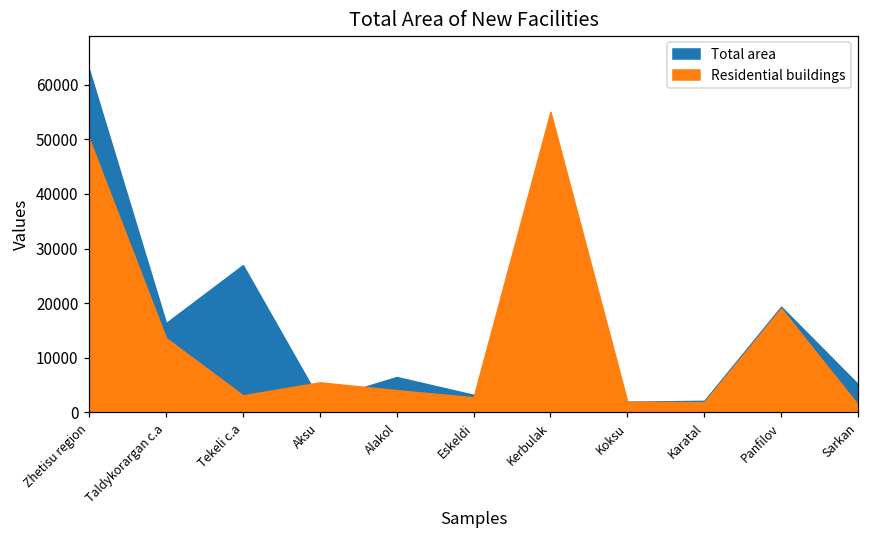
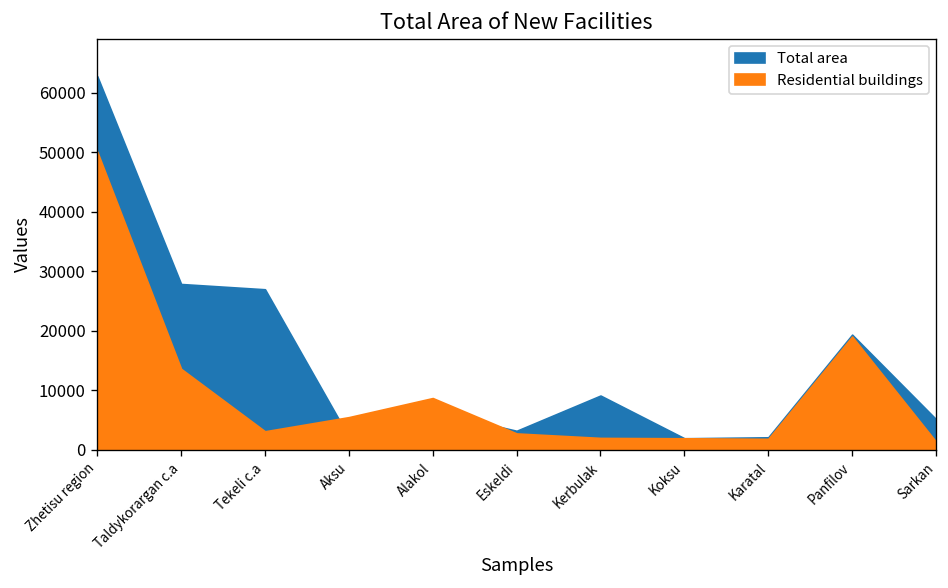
  {
    "Total area": {
      "Zhetisu region": 63000,
-     "Taldykorargan c.a": 16000,
+     "Taldykorargan c.a": 28000,
      "Tekeli c.a": 27000,
      "Sarkan": 5000
    },
    "Residential buildings": {
      "Zhetisu region": 50000,
      "Taldykorargan c.a": 14000,
      "Tekeli c.a": 3000,
      "Aksu": 5000,
-     "Alakol": 4000,
-     "Kerbulak": 55000,
+     "Alakol": 9000,
+     "Kerbulak": 2000,
      "Sarkan": 1000
    }
  }
